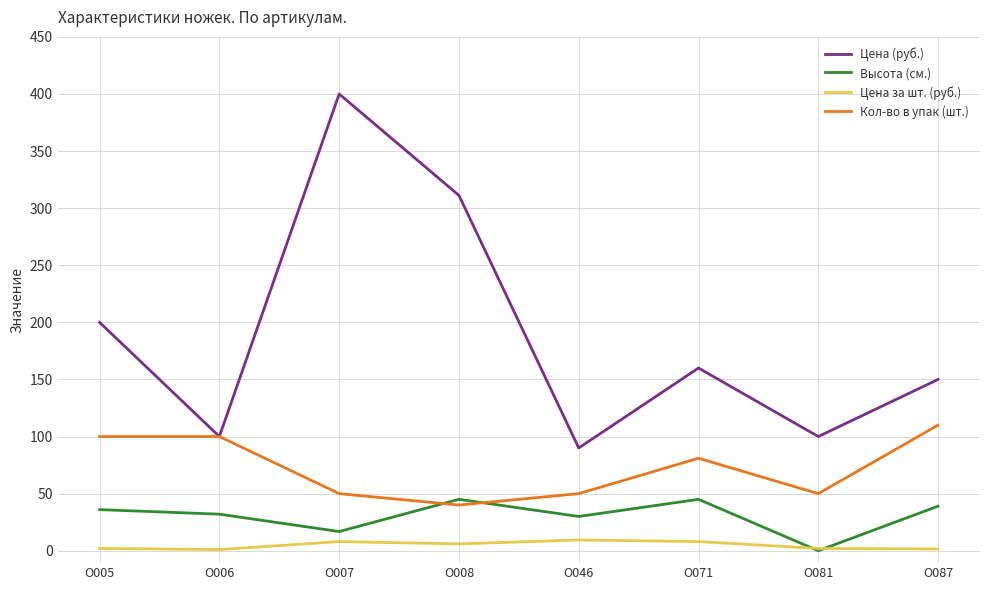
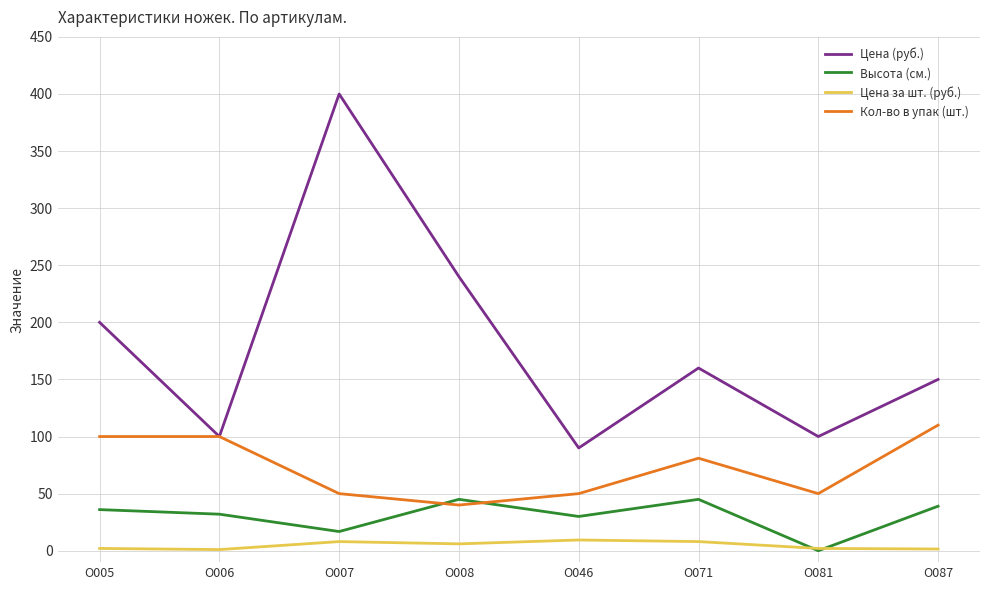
  {
    "Цена (руб.)": {
      "О005": 200,
      "О007": 400,
-     "О008": 311,
+     "О008": 240,
      "О046": 90,
      "О071": 160,
      "О081": 100,
      "О087": 150
    },
    "Высота (см.)": {
      "О005": 36,
      "О006": 32,
      "О007": 17,
      "О008": 45,
      "О046": 30,
      "О071": 45,
      "О087": 39
    },
    "Цена за шт. (руб.)": {
      "О005": 2,
      "О006": 1,
      "О007": 8,
      "О008": 6,
      "О046": 9,
      "О071": 8,
      "О087": 2
    },
    "Кол-во в упак (шт.)": {
      "О005": 100,
      "О007": 50,
      "О008": 40,
      "О046": 50,
      "О071": 81,
      "О081": 50,
      "О087": 110
    }
  }
